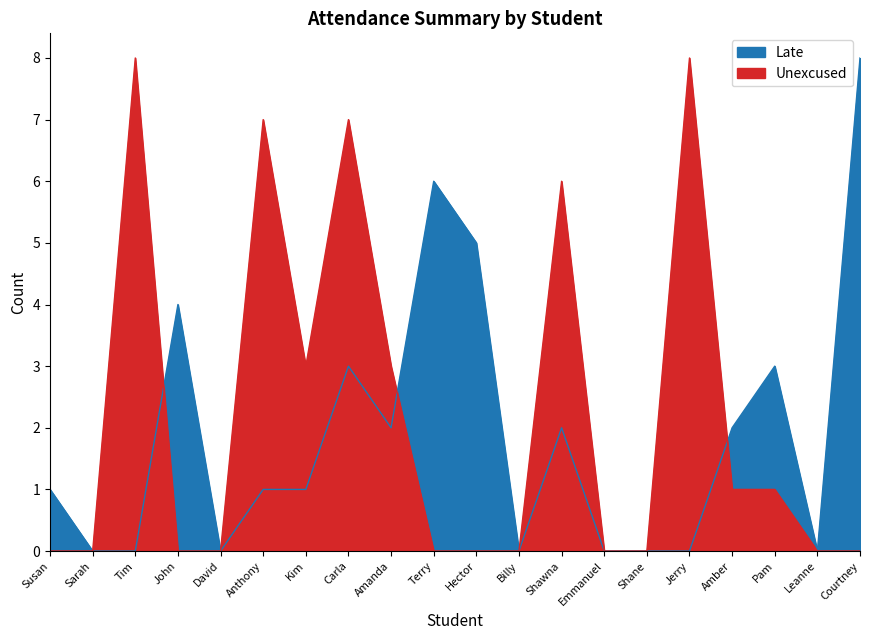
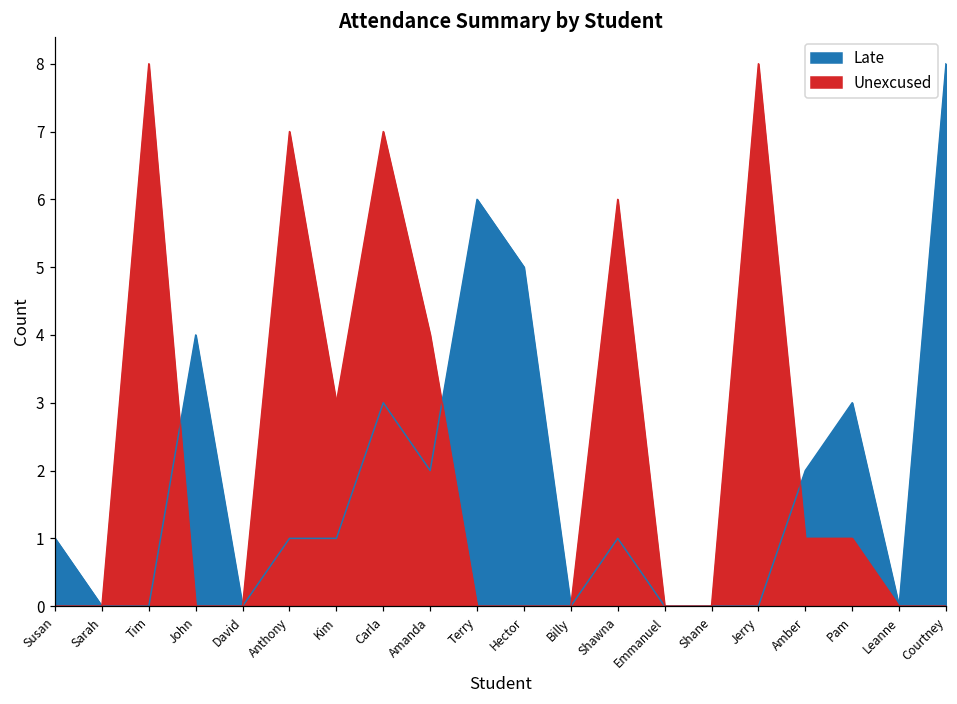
  {
    "Late": {
      "Susan": 1,
      "Tim": 0,
      "John": 4,
      "Anthony": 1,
      "Kim": 1,
      "Carla": 3,
      "Amanda": 2,
      "Terry": 6,
      "Hector": 5,
-     "Shawna": 2,
+     "Shawna": 1,
      "Jerry": 0,
      "Amber": 2,
      "Pam": 3,
      "Courtney": 8
    },
    "Unexcused": {
      "Susan": 0,
      "Tim": 8,
      "John": 0,
      "Anthony": 7,
      "Kim": 3,
      "Carla": 7,
-     "Amanda": 3,
+     "Amanda": 4,
      "Terry": 0,
      "Hector": 0,
      "Shawna": 6,
      "Jerry": 8,
      "Amber": 1,
      "Pam": 1,
      "Courtney": 0
    }
  }
